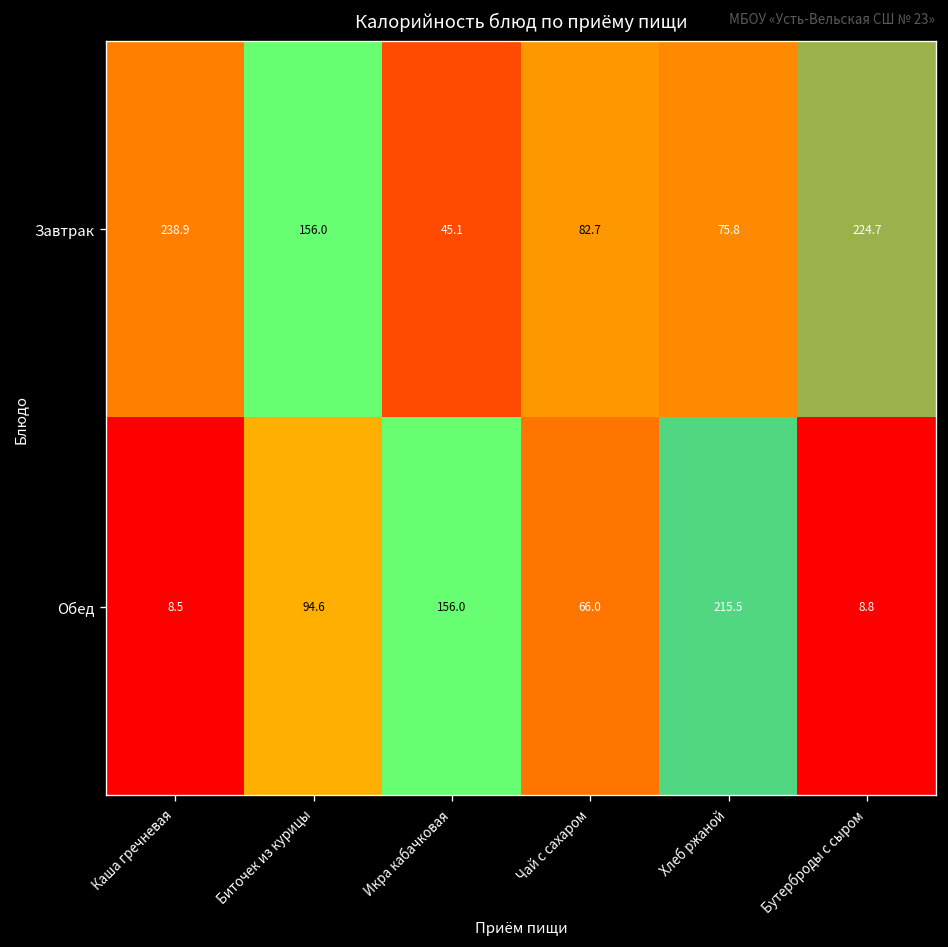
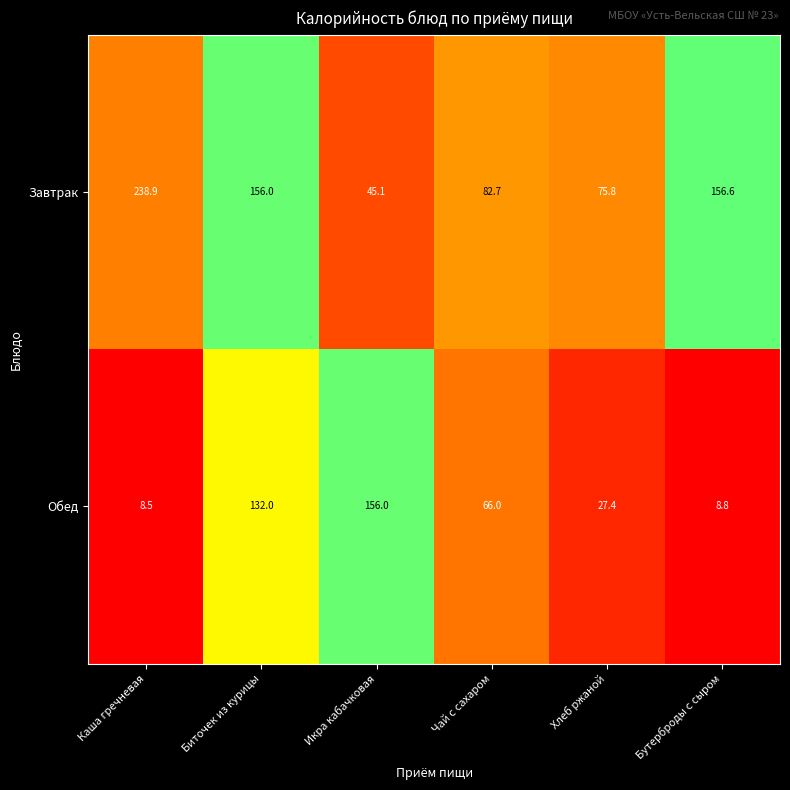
  {
    "Завтрак": {
      "Каша гречневая": 238.9,
      "Биточек из курицы": 156.0,
      "Икра кабачковая": 45.1,
      "Чай с сахаром": 82.7,
      "Хлеб ржаной": 75.8,
-     "Бутерброды с сыром": 224.7
+     "Бутерброды с сыром": 156.6
    },
    "Обед": {
      "Каша гречневая": 8.5,
-     "Биточек из курицы": 94.6,
+     "Биточек из курицы": 132.0,
      "Икра кабачковая": 156.0,
      "Чай с сахаром": 66.0,
-     "Хлеб ржаной": 215.5,
+     "Хлеб ржаной": 27.4,
      "Бутерброды с сыром": 8.8
    }
  }
